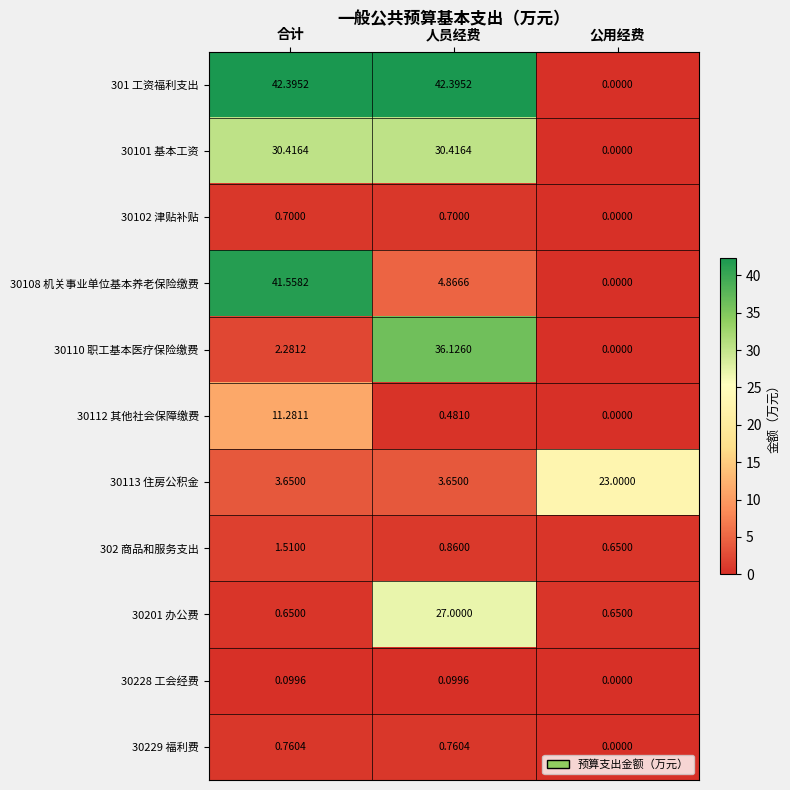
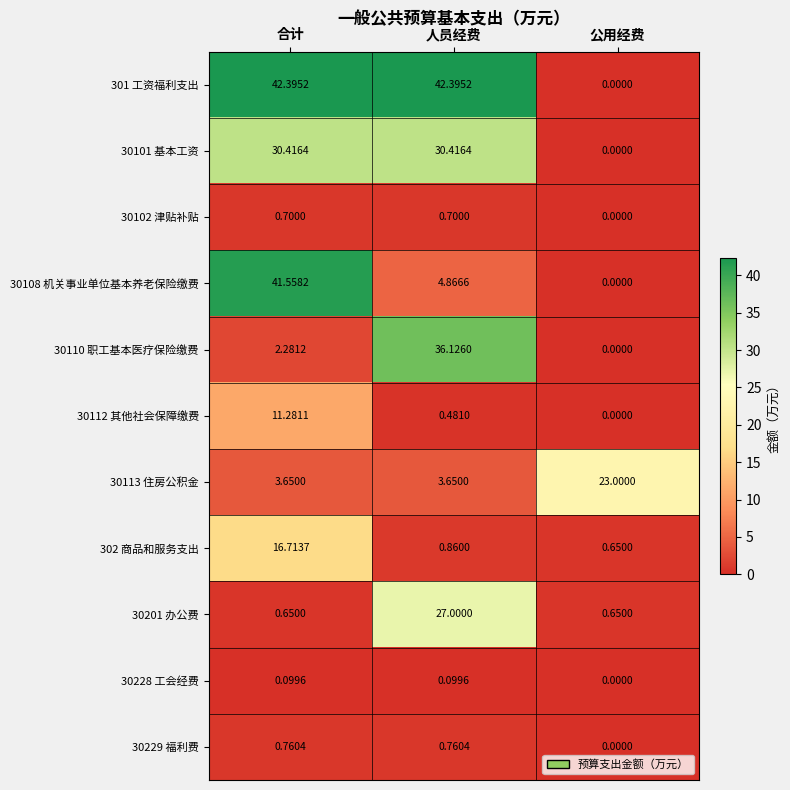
  {
    "301 工资福利支出": {
      "合计": 42.3952,
      "人员经费": 42.3952,
      "公用经费": 0.0000
    },
    "30101 基本工资": {
      "合计": 30.4164,
      "人员经费": 30.4164,
      "公用经费": 0.0000
    },
    "30102 津贴补贴": {
      "合计": 0.7000,
      "人员经费": 0.7000,
      "公用经费": 0.0000
    },
    "30108 机关事业单位基本养老保险缴费": {
      "合计": 41.5582,
      "人员经费": 4.8666,
      "公用经费": 0.0000
    },
    "30110 职工基本医疗保险缴费": {
      "合计": 2.2812,
      "人员经费": 36.1260,
      "公用经费": 0.0000
    },
    "30112 其他社会保障缴费": {
      "合计": 11.2811,
      "人员经费": 0.4810,
      "公用经费": 0.0000
    },
    "30113 住房公积金": {
      "合计": 3.6500,
      "人员经费": 3.6500,
      "公用经费": 23.0000
    },
    "302 商品和服务支出": {
-     "合计": 1.5100,
+     "合计": 16.7137,
      "人员经费": 0.8600,
      "公用经费": 0.6500
    },
    "30201 办公费": {
      "合计": 0.6500,
      "人员经费": 27.0000,
      "公用经费": 0.6500
    },
    "30228 工会经费": {
      "合计": 0.0996,
      "人员经费": 0.0996,
      "公用经费": 0.0000
    },
    "30229 福利费": {
      "合计": 0.7604,
      "人员经费": 0.7604,
      "公用经费": 0.0000
    }
  }
